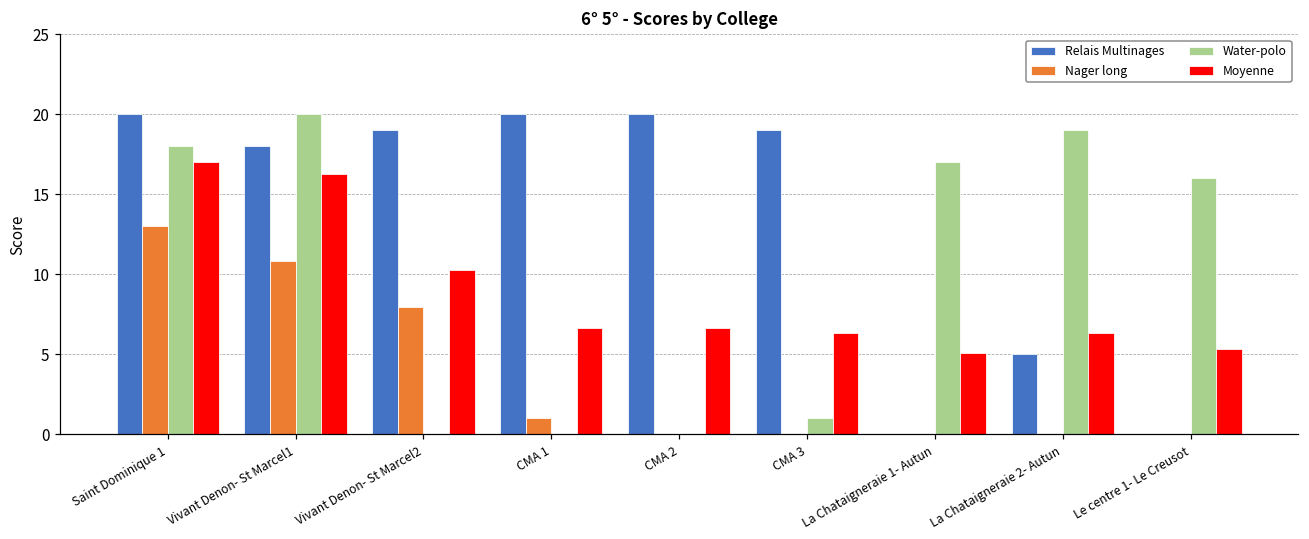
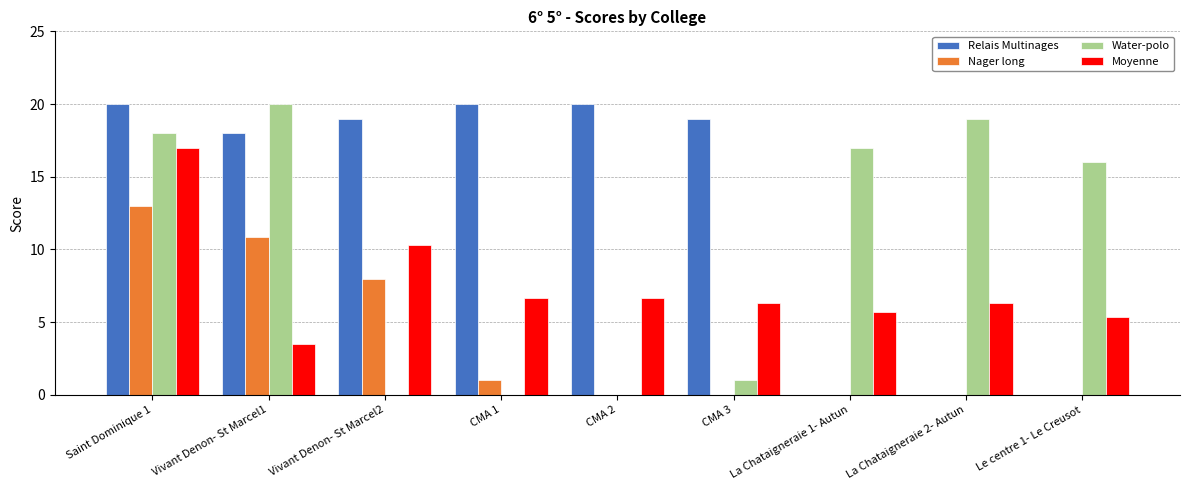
  {
    "Relais Multinages": {
      "Saint Dominique 1": 20,
      "Vivant Denon- St Marcel1": 18,
      "Vivant Denon- St Marcel2": 19,
      "CMA 1": 20,
      "CMA 2": 20,
      "CMA 3": 19,
      "La Chataigneraie 1- Autun": 0,
-     "La Chataigneraie 2- Autun": 5,
+     "La Chataigneraie 2- Autun": 0,
      "Le centre 1- Le Creusot": 0
    },
    "Nager long": {
      "Saint Dominique 1": 13.0,
      "Vivant Denon- St Marcel1": 10.8,
      "Vivant Denon- St Marcel2": 8.0,
      "CMA 1": 1.0,
      "CMA 2": 0.0,
      "CMA 3": 0.0,
      "La Chataigneraie 1- Autun": 0.0,
      "La Chataigneraie 2- Autun": 0.0,
      "Le centre 1- Le Creusot": 0.0
    },
    "Water-polo": {
      "Saint Dominique 1": 18.0,
      "Vivant Denon- St Marcel1": 20.0,
      "Vivant Denon- St Marcel2": 0.0,
      "CMA 1": 0.0,
      "CMA 2": 0.0,
      "CMA 3": 1.0,
      "La Chataigneraie 1- Autun": 17.0,
      "La Chataigneraie 2- Autun": 19.0,
      "Le centre 1- Le Creusot": 16.0
    },
    "Moyenne": {
      "Saint Dominique 1": 17.0,
-     "Vivant Denon- St Marcel1": 16.3,
+     "Vivant Denon- St Marcel1": 3.5,
      "Vivant Denon- St Marcel2": 10.3,
      "CMA 1": 6.7,
      "CMA 2": 6.7,
      "CMA 3": 6.3,
-     "La Chataigneraie 1- Autun": 5.1,
+     "La Chataigneraie 1- Autun": 5.7,
      "La Chataigneraie 2- Autun": 6.3,
      "Le centre 1- Le Creusot": 5.3
    }
  }
